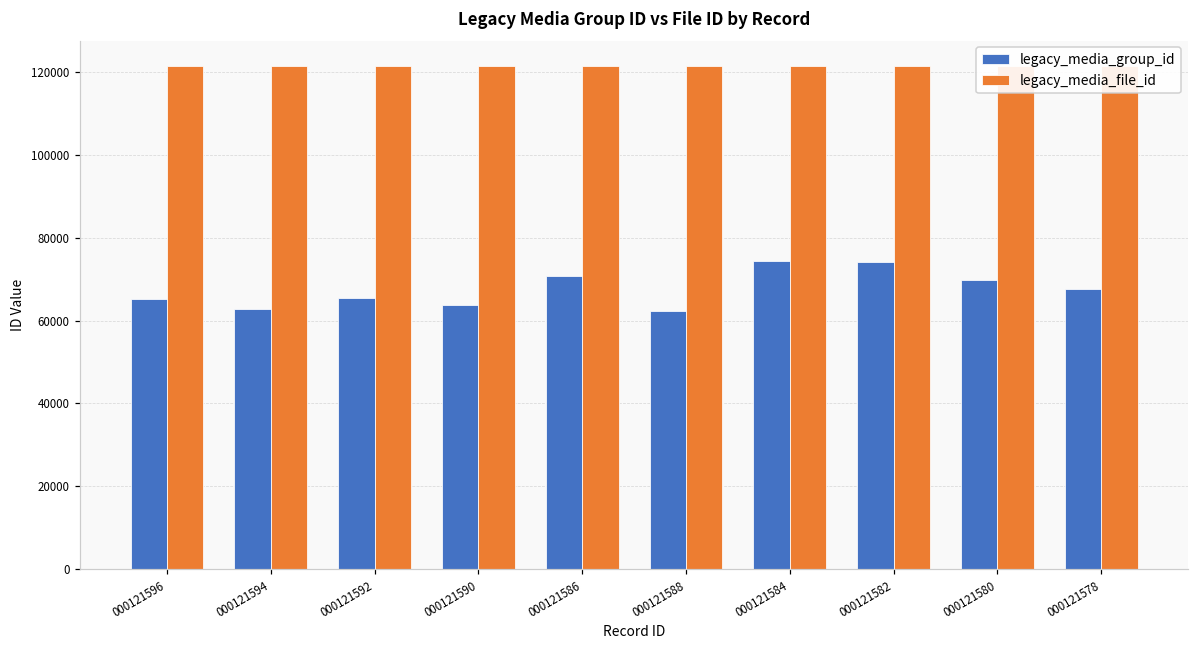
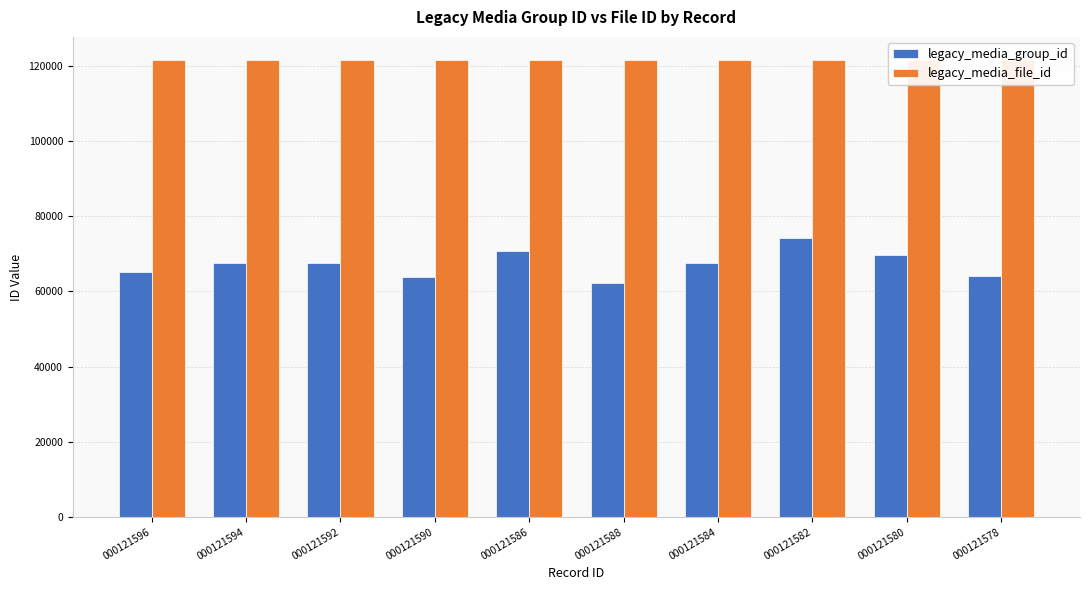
  {
    "legacy_media_group_id": {
      "000121596": 65000,
-     "000121594": 63000,
-     "000121592": 65000,
+     "000121594": 68000,
+     "000121592": 68000,
      "000121590": 64000,
      "000121586": 71000,
      "000121588": 62000,
-     "000121584": 74000,
+     "000121584": 68000,
      "000121582": 74000,
      "000121580": 70000,
-     "000121578": 68000
+     "000121578": 64000
    },
    "legacy_media_file_id": {
      "000121596": 122000,
      "000121594": 122000,
      "000121592": 122000,
      "000121590": 122000,
      "000121586": 122000,
      "000121588": 122000,
      "000121584": 122000,
      "000121582": 122000
    }
  }
